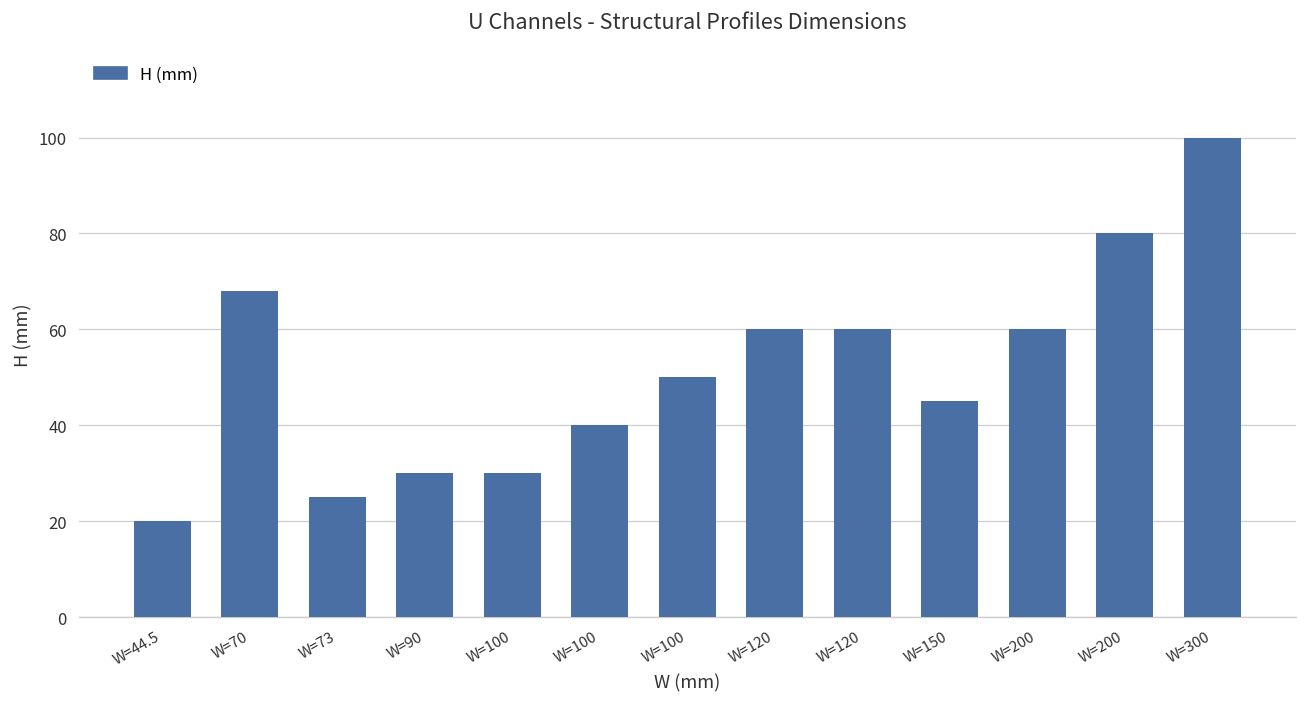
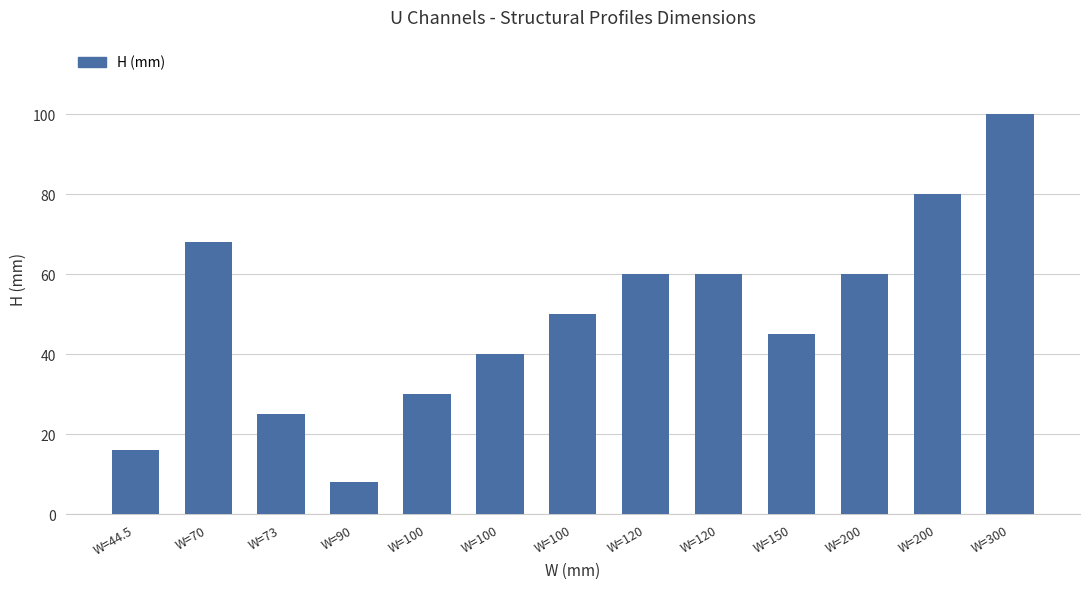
  {
-   "W=44.5": 20,
+   "W=44.5": 16,
    "W=70": 68,
    "W=73": 25,
-   "W=90": 30,
+   "W=90": 8,
    "W=150": 45,
    "W=300": 100
  }
